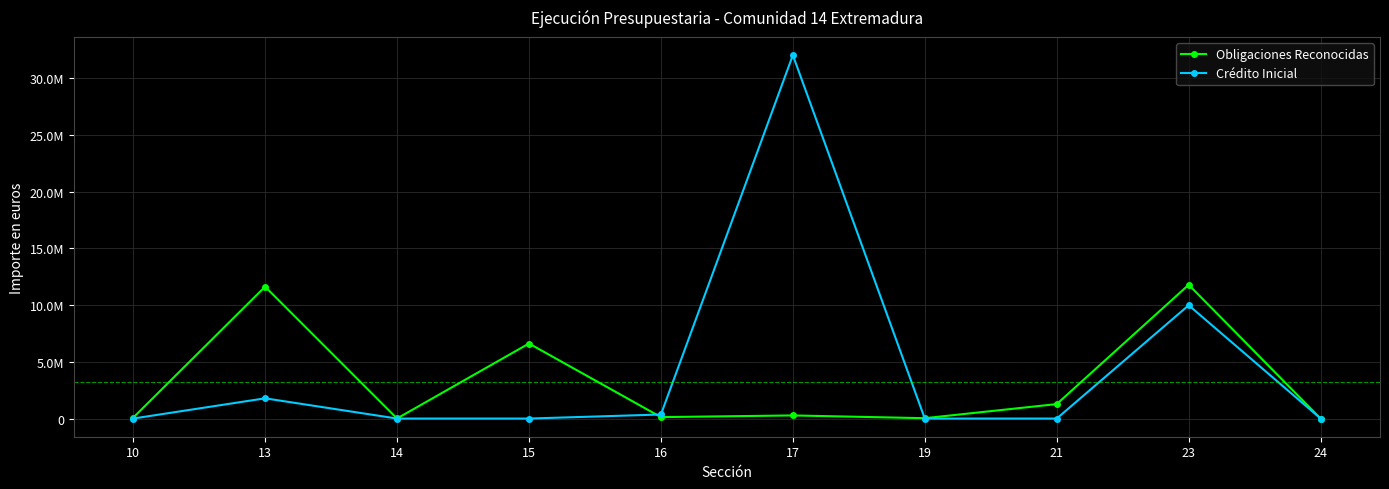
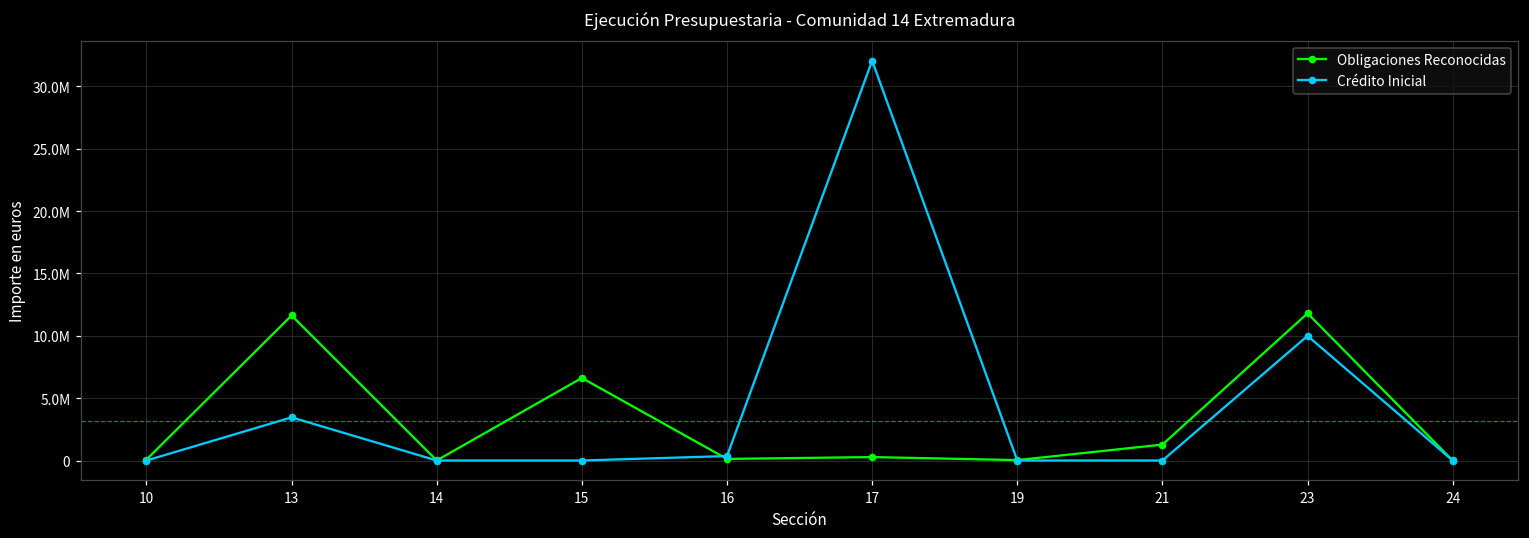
  {
    "Obligaciones Reconocidas": {
      "13": 11600000,
      "15": 6600000,
      "16": 100000,
      "17": 300000,
      "21": 1300000,
      "23": 11800000
    },
    "Crédito Inicial": {
-     "13": 1800000,
+     "13": 3500000,
      "15": 0,
      "16": 400000,
      "17": 32000000,
      "21": 0,
      "23": 10000000
    }
  }
